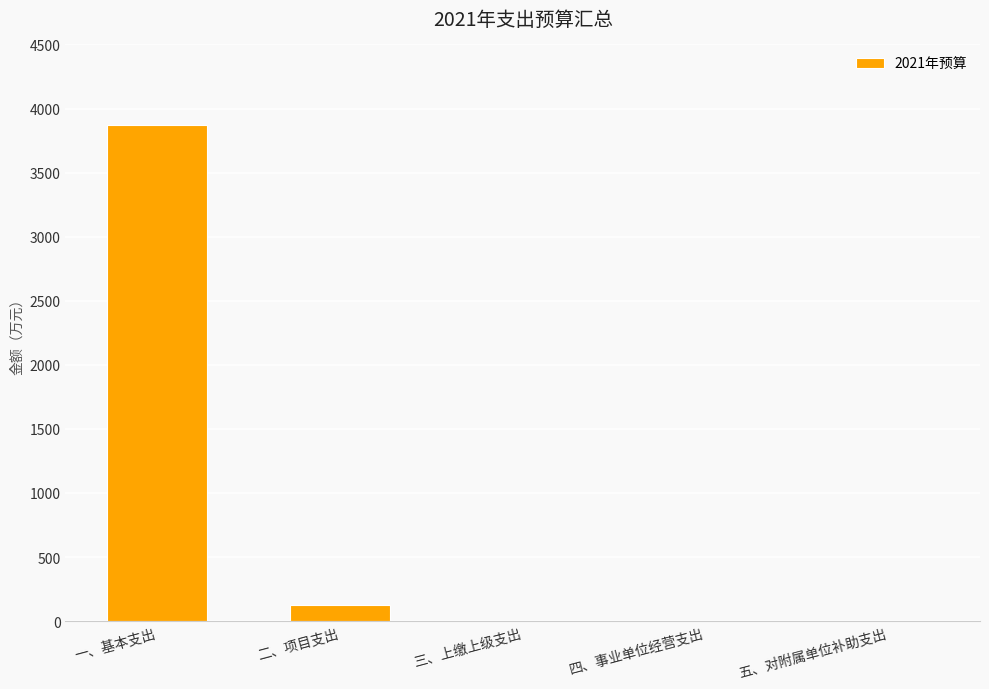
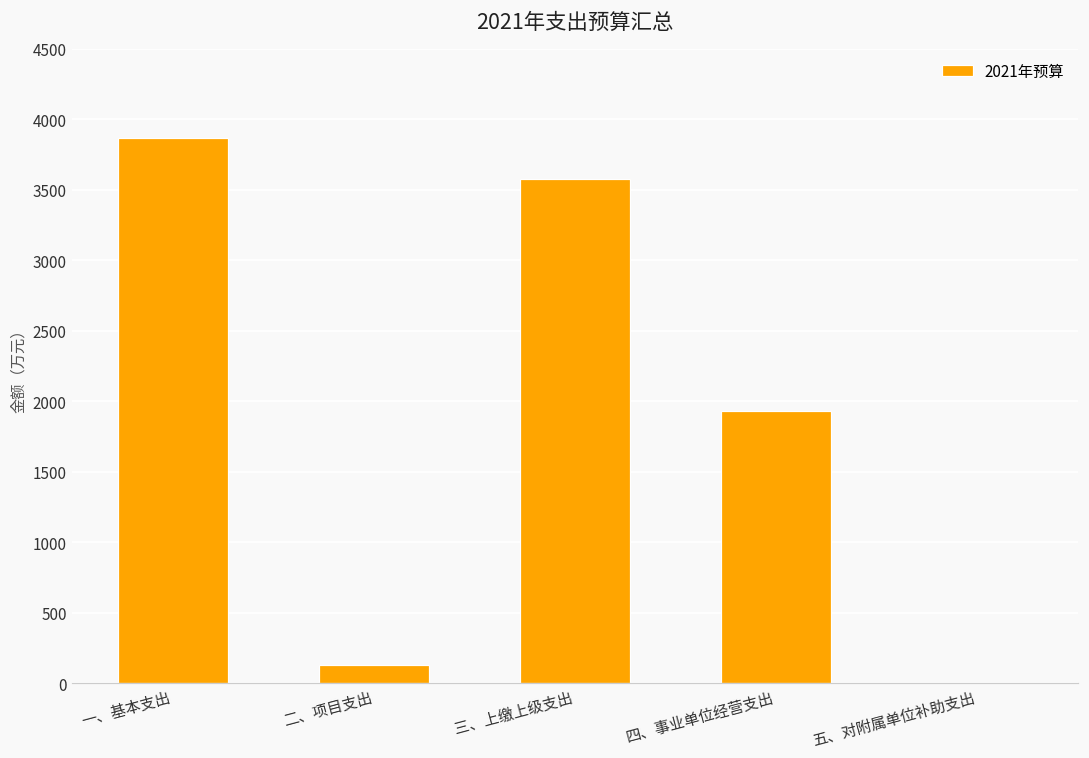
  {
    "一、基本支出": 3870,
    "二、项目支出": 130,
-   "三、上缴上级支出": 0,
-   "四、事业单位经营支出": 0,
+   "三、上缴上级支出": 3580,
+   "四、事业单位经营支出": 1930,
    "五、对附属单位补助支出": 0
  }
